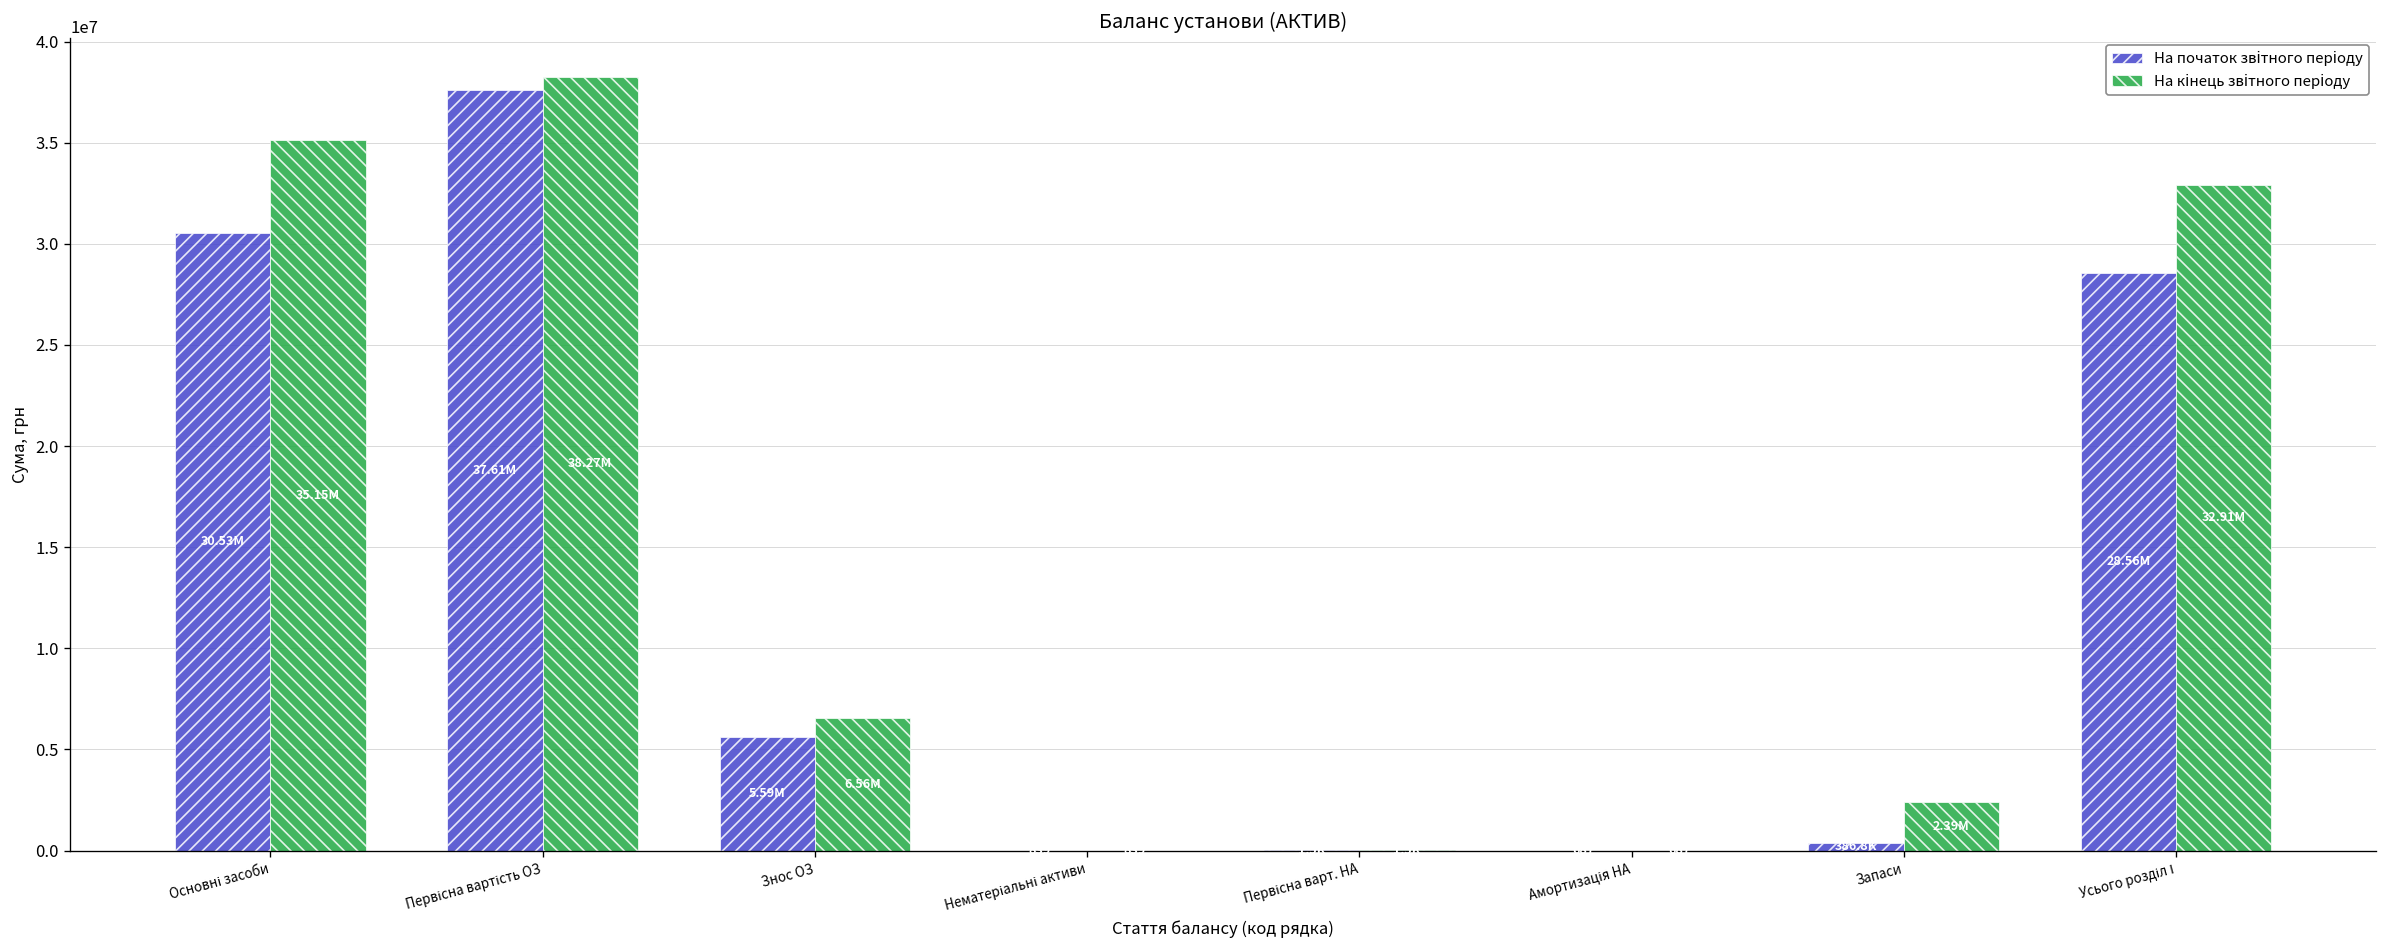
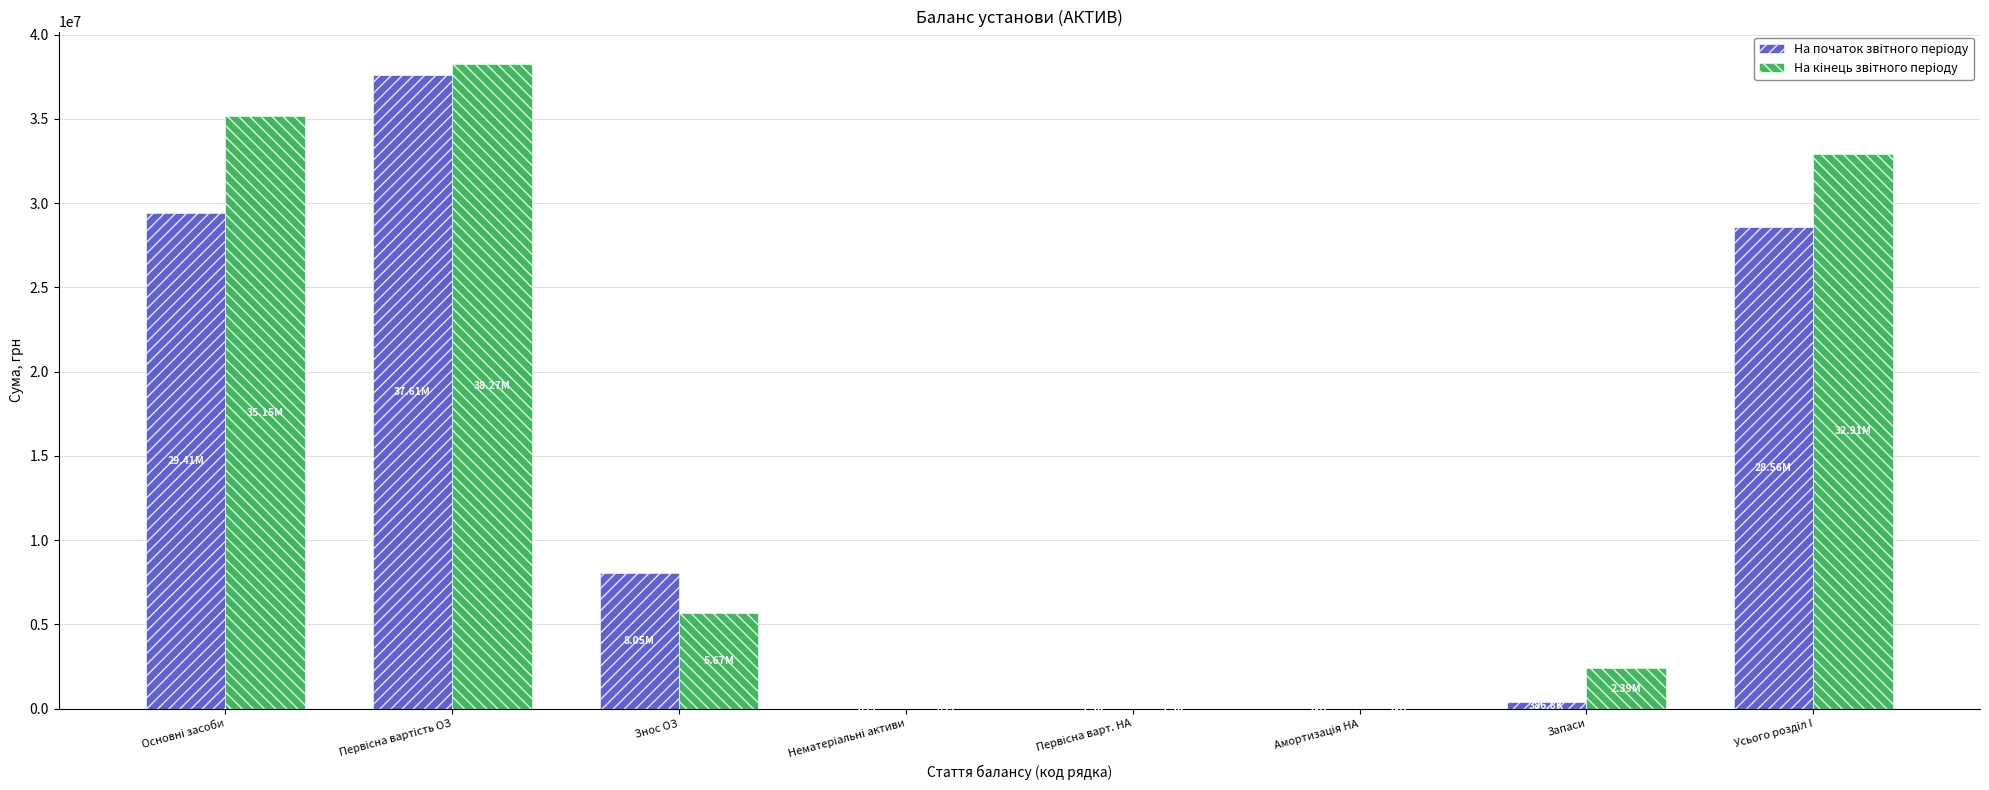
  {
    "На початок звітного періоду": {
-     "Основні засоби": "30.53M",
+     "Основні засоби": "29.41M",
      "Первісна вартість ОЗ": "37.61M",
-     "Знос ОЗ": "5.59M",
+     "Знос ОЗ": "8.05M",
      "Усього розділ І": "28.56M"
    },
    "На кінець звітного періоду": {
      "Основні засоби": "35.15M",
      "Первісна вартість ОЗ": "38.27M",
-     "Знос ОЗ": "6.56M",
+     "Знос ОЗ": "5.67M",
      "Запаси": "2.39M",
      "Усього розділ І": "32.91M"
    }
  }
